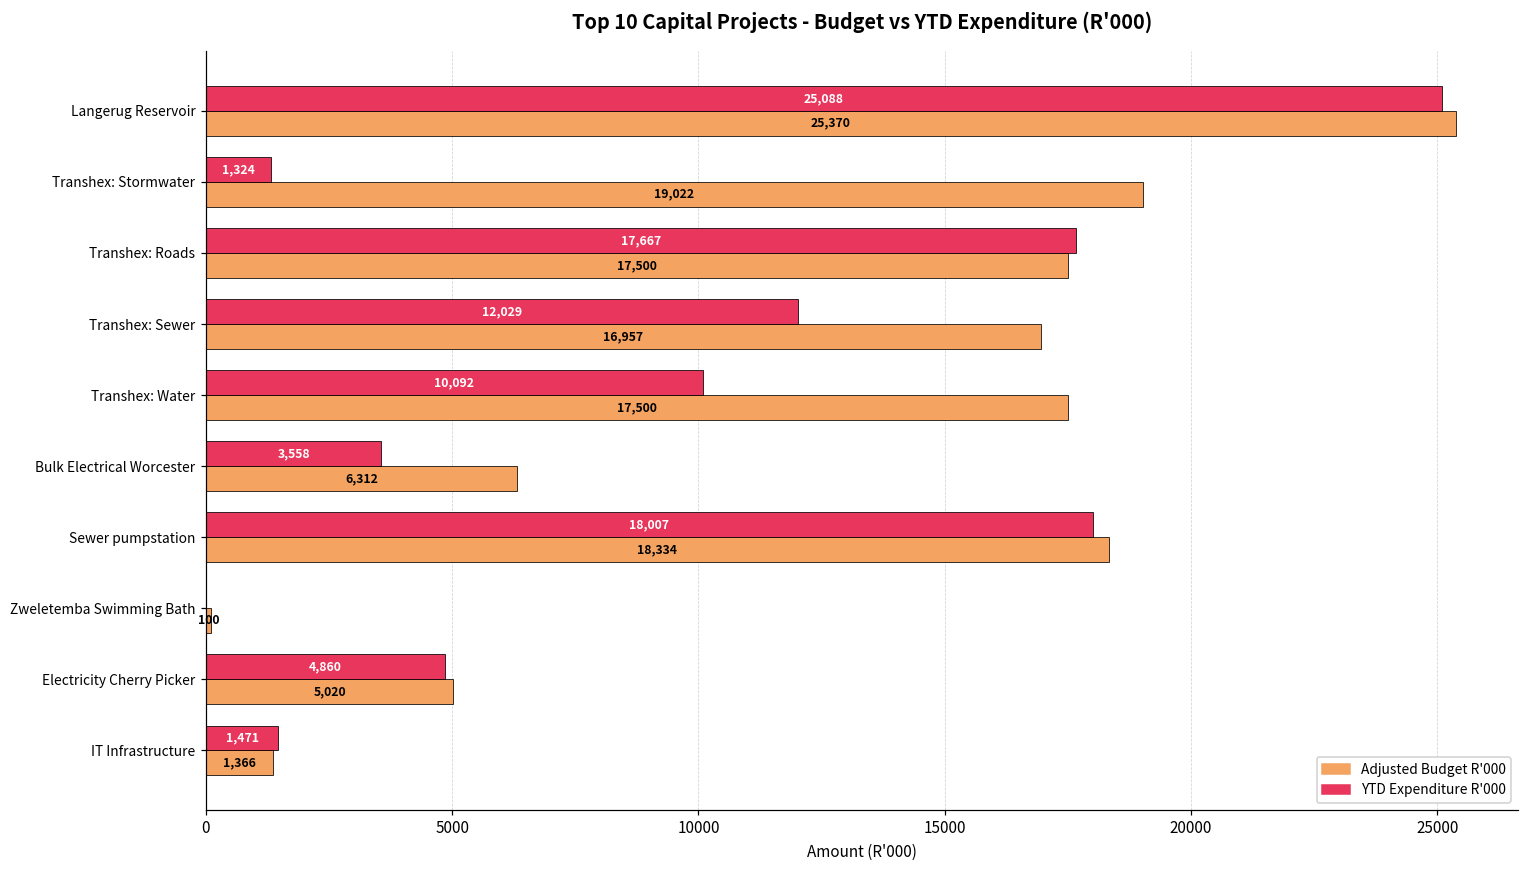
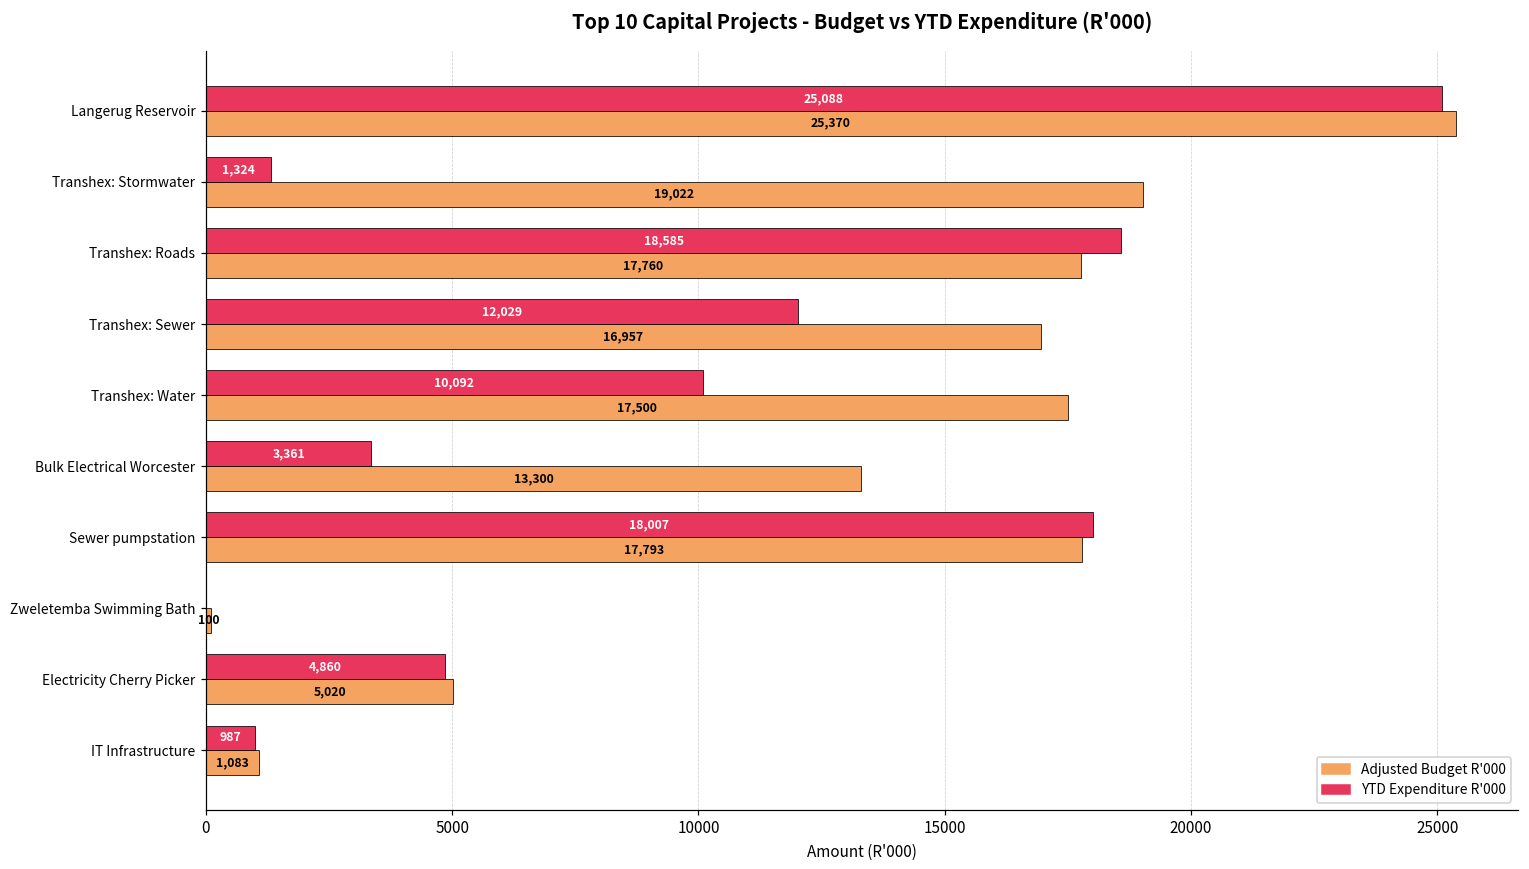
  {
    "Adjusted Budget R'000": {
      "Langerug Reservoir": "25,370",
      "Transhex: Stormwater": "19,022",
-     "Transhex: Roads": "17,500",
+     "Transhex: Roads": "17,760",
      "Transhex: Sewer": "16,957",
      "Transhex: Water": "17,500",
-     "Bulk Electrical Worcester": "6,312",
-     "Sewer pumpstation": "18,334",
+     "Bulk Electrical Worcester": "13,300",
+     "Sewer pumpstation": "17,793",
      "Zweletemba Swimming Bath": "100",
      "Electricity Cherry Picker": "5,020",
-     "IT Infrastructure": "1,366"
+     "IT Infrastructure": "1,083"
    },
    "YTD Expenditure R'000": {
      "Langerug Reservoir": "25,088",
      "Transhex: Stormwater": "1,324",
-     "Transhex: Roads": "17,667",
+     "Transhex: Roads": "18,585",
      "Transhex: Sewer": "12,029",
      "Transhex: Water": "10,092",
-     "Bulk Electrical Worcester": "3,558",
+     "Bulk Electrical Worcester": "3,361",
      "Sewer pumpstation": "18,007",
      "Electricity Cherry Picker": "4,860",
-     "IT Infrastructure": "1,471"
+     "IT Infrastructure": "987"
    }
  }
